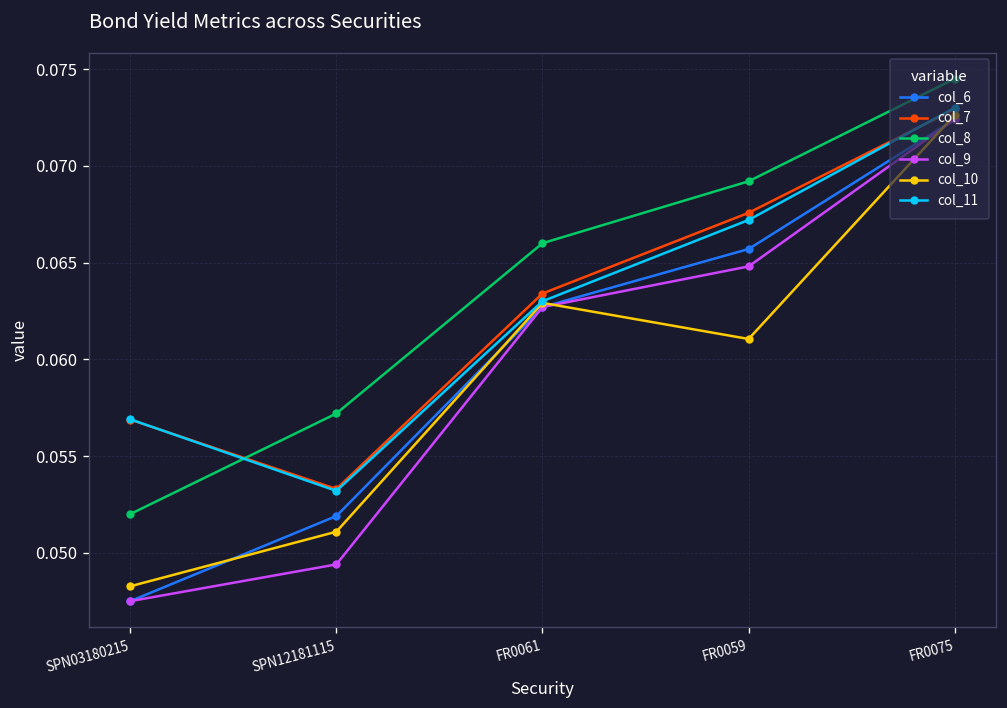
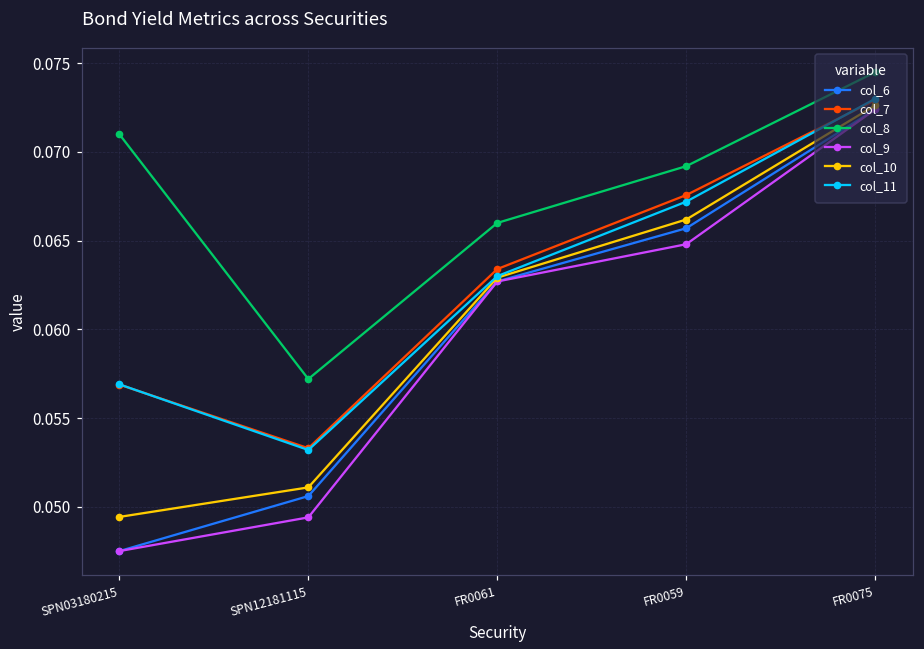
  {
    "col_6": {
-     "SPN12181115": 0.0519,
+     "SPN12181115": 0.0506,
      "FR0059": 0.0657
    },
    "col_7": {
      "FR0061": 0.0634,
      "FR0059": 0.0676
    },
    "col_8": {
-     "SPN03180215": 0.052,
+     "SPN03180215": 0.071,
      "SPN12181115": 0.0572,
      "FR0061": 0.066,
      "FR0059": 0.0692
    },
    "col_9": {
      "SPN12181115": 0.0494,
      "FR0059": 0.0648
    },
    "col_10": {
-     "SPN03180215": 0.0483,
+     "SPN03180215": 0.0494,
      "SPN12181115": 0.0511,
-     "FR0059": 0.0611
+     "FR0059": 0.0662
    },
    "col_11": {
      "FR0059": 0.0672
    }
  }
